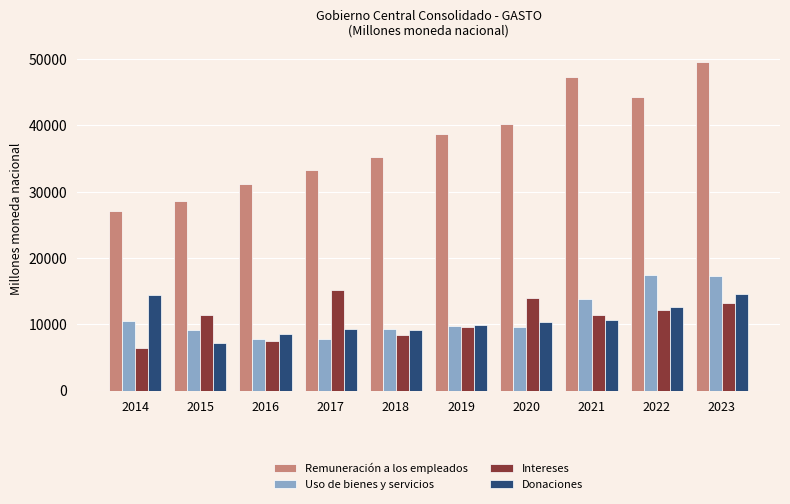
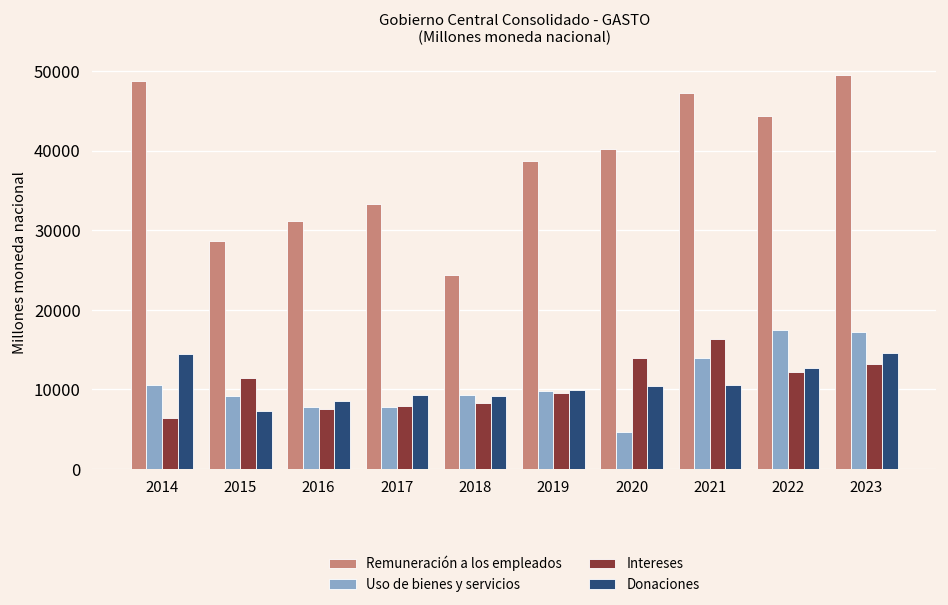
  {
    "Remuneración a los empleados": {
-     "2014": 27000,
+     "2014": 49000,
      "2015": 29000,
      "2016": 31000,
      "2017": 33000,
-     "2018": 35000,
+     "2018": 24000,
      "2019": 39000,
      "2020": 40000,
      "2021": 47000,
      "2022": 44000,
      "2023": 50000
    },
    "Uso de bienes y servicios": {
      "2014": 11000,
      "2015": 9000,
      "2016": 8000,
      "2017": 8000,
      "2018": 9000,
      "2019": 10000,
-     "2020": 10000,
+     "2020": 5000,
      "2021": 14000,
      "2022": 17000,
      "2023": 17000
    },
    "Intereses": {
      "2014": 6000,
      "2015": 11000,
      "2016": 8000,
-     "2017": 15000,
+     "2017": 8000,
      "2018": 8000,
      "2019": 10000,
      "2020": 14000,
-     "2021": 11000,
+     "2021": 16000,
      "2022": 12000,
      "2023": 13000
    },
    "Donaciones": {
      "2014": 14000,
      "2015": 7000,
      "2016": 9000,
      "2017": 9000,
      "2018": 9000,
      "2019": 10000,
      "2020": 10000,
      "2021": 11000,
      "2022": 13000,
      "2023": 15000
    }
  }
